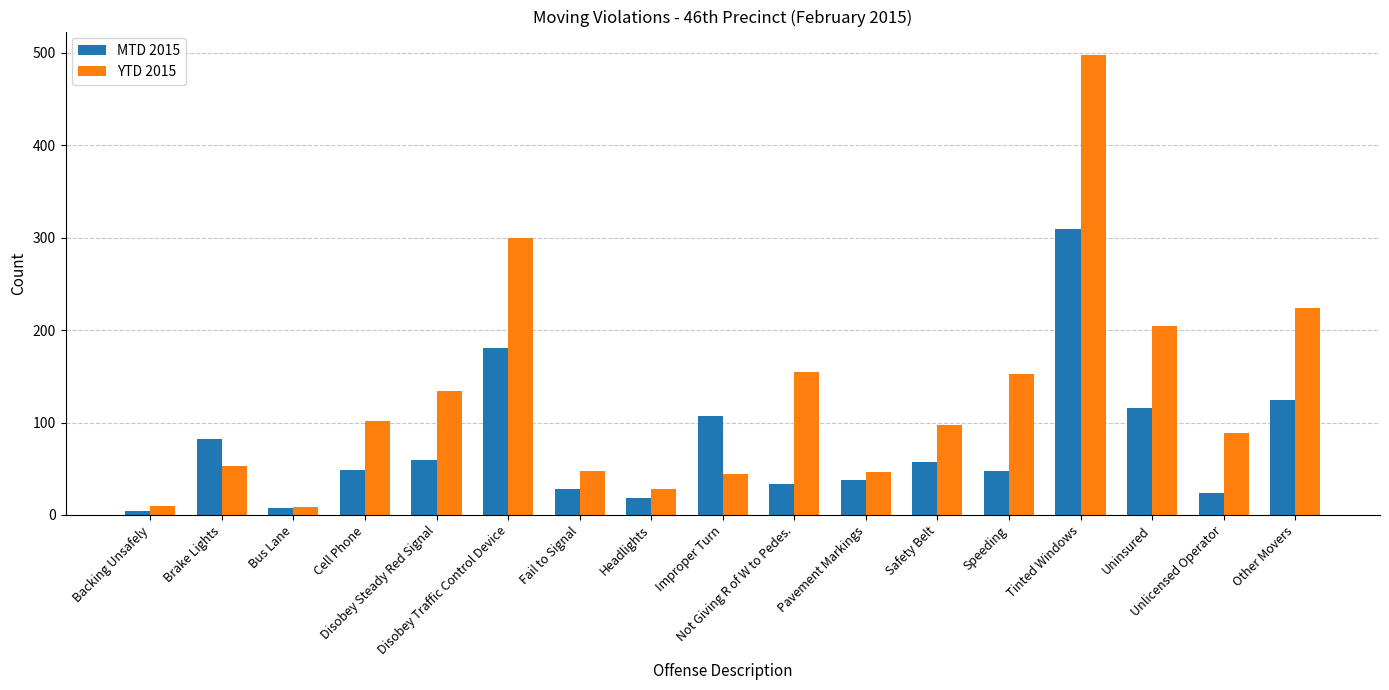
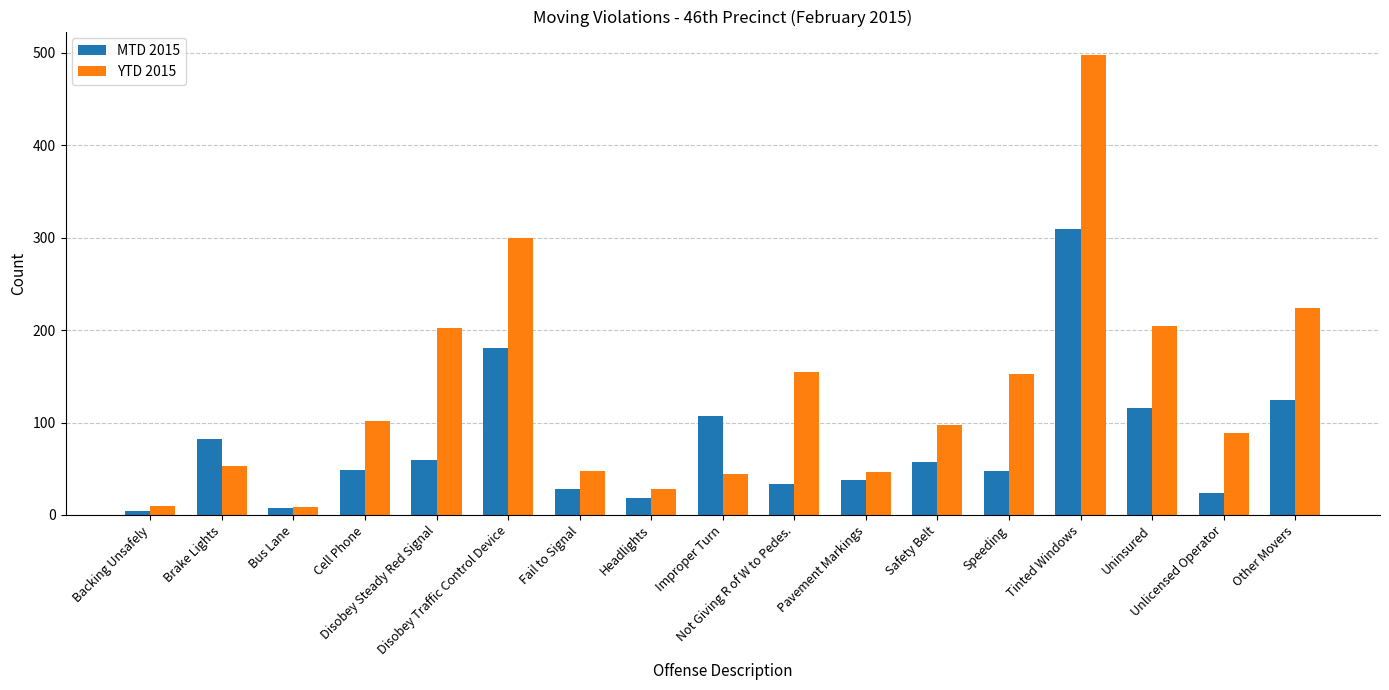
  {
    "MTD 2015": {
      "Backing Unsafely": 0,
      "Brake Lights": 80,
      "Bus Lane": 10,
      "Cell Phone": 50,
      "Disobey Steady Red Signal": 60,
      "Disobey Traffic Control Device": 180,
      "Fail to Signal": 30,
      "Headlights": 20,
      "Improper Turn": 110,
      "Not Giving R of W to Pedes.": 30,
      "Pavement Markings": 40,
      "Safety Belt": 60,
      "Speeding": 50,
      "Tinted Windows": 310,
      "Uninsured": 120,
      "Unlicensed Operator": 20,
      "Other Movers": 120
    },
    "YTD 2015": {
      "Backing Unsafely": 10,
      "Brake Lights": 50,
      "Bus Lane": 10,
      "Cell Phone": 100,
-     "Disobey Steady Red Signal": 130,
+     "Disobey Steady Red Signal": 200,
      "Disobey Traffic Control Device": 300,
      "Fail to Signal": 50,
      "Headlights": 30,
      "Improper Turn": 40,
      "Not Giving R of W to Pedes.": 160,
      "Pavement Markings": 50,
      "Safety Belt": 100,
      "Speeding": 150,
      "Tinted Windows": 500,
      "Uninsured": 200,
      "Unlicensed Operator": 90,
      "Other Movers": 220
    }
  }
